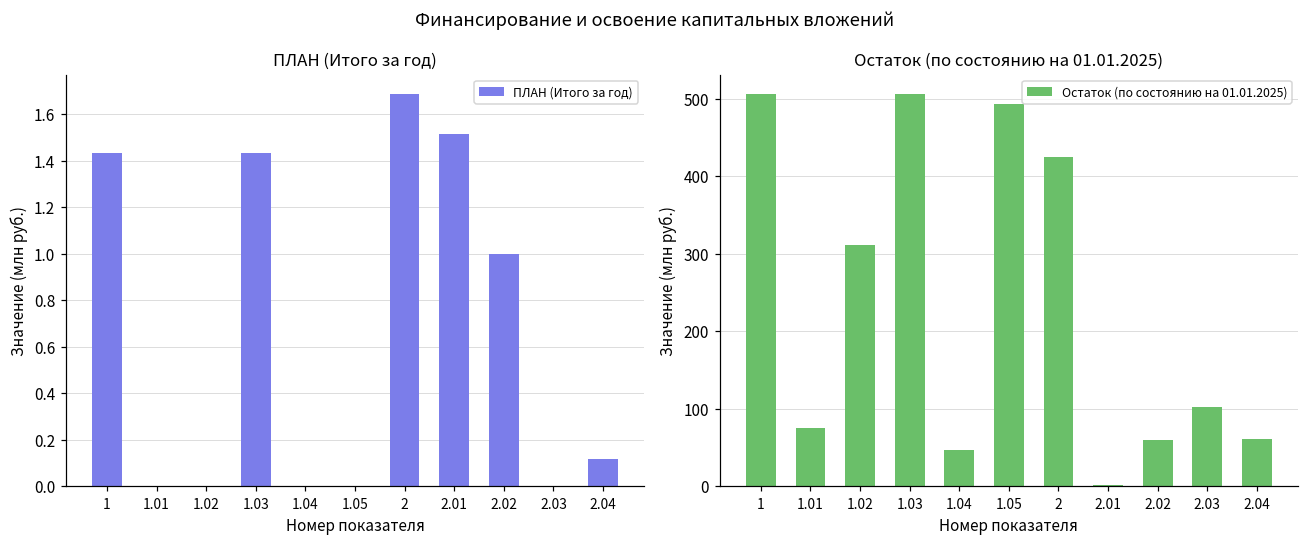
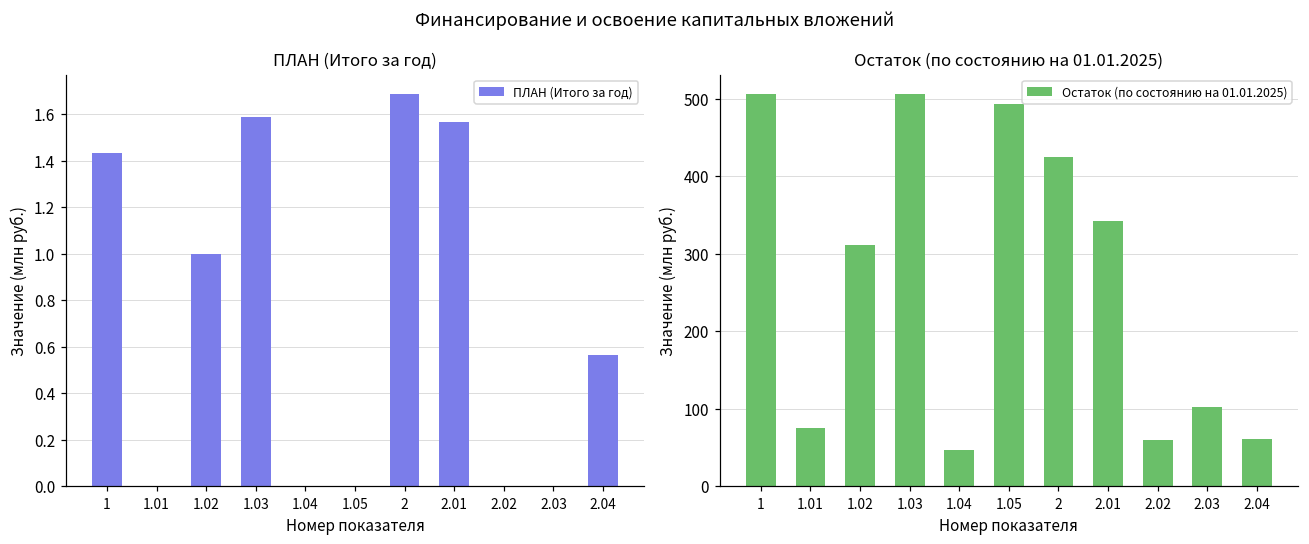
  {
    "ПЛАН (Итого за год)": {
      "1": 1.44,
      "1.01": 0.00,
-     "1.02": 0,
-     "1.03": 1.44,
+     "1.02": 1,
+     "1.03": 1.59,
      "1.04": 0.00,
      "1.05": 0.00,
      "2": 1.69,
-     "2.01": 1.52,
-     "2.02": 1,
+     "2.01": 1.57,
+     "2.02": 0,
      "2.03": 0.00,
-     "2.04": 0.12
+     "2.04": 0.57
    },
    "Остаток (по состоянию на 01.01.2025)": {
      "1": 510,
      "1.01": 80,
      "1.02": 310,
      "1.03": 510,
      "1.04": 50,
      "1.05": 490,
      "2": 420,
-     "2.01": 0,
+     "2.01": 340,
      "2.02": 60,
      "2.03": 100,
      "2.04": 60
    }
  }
